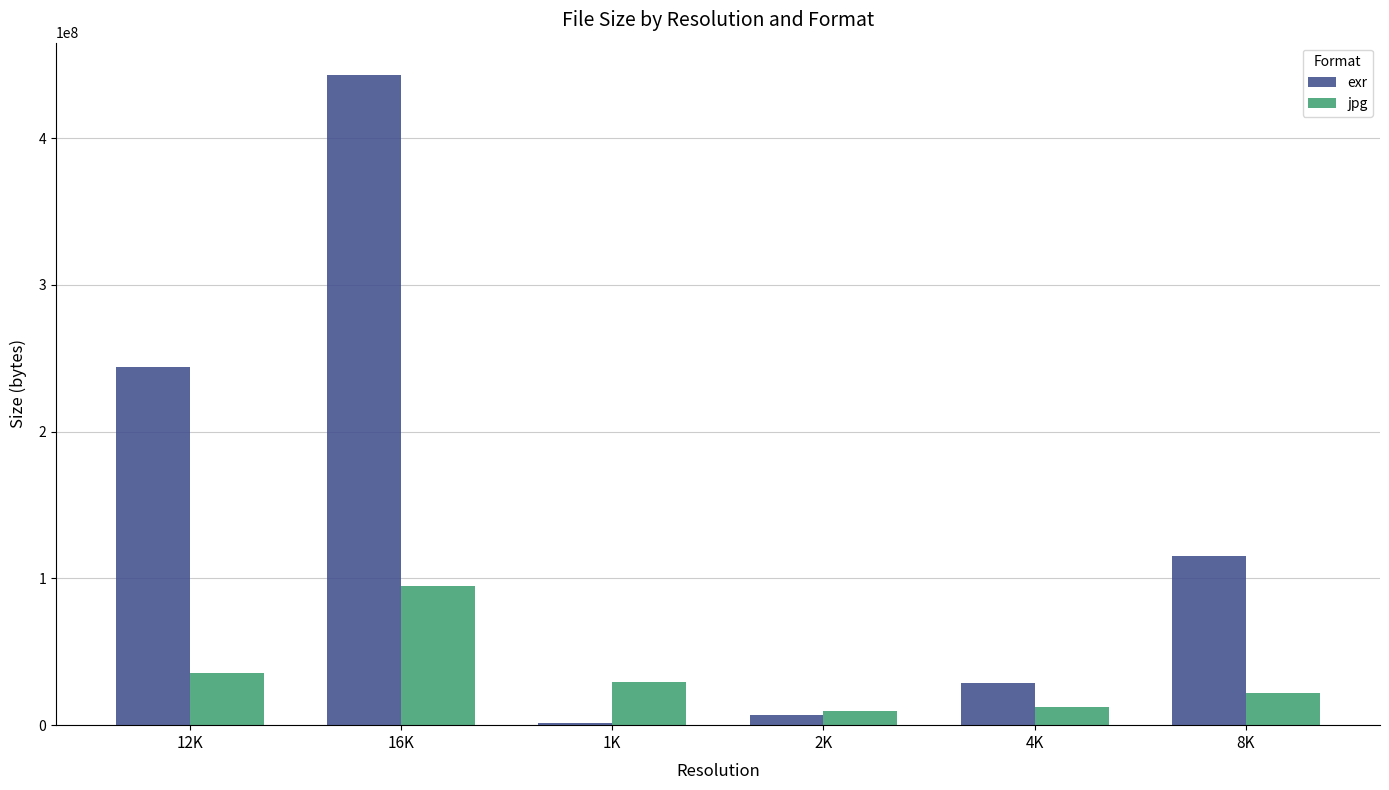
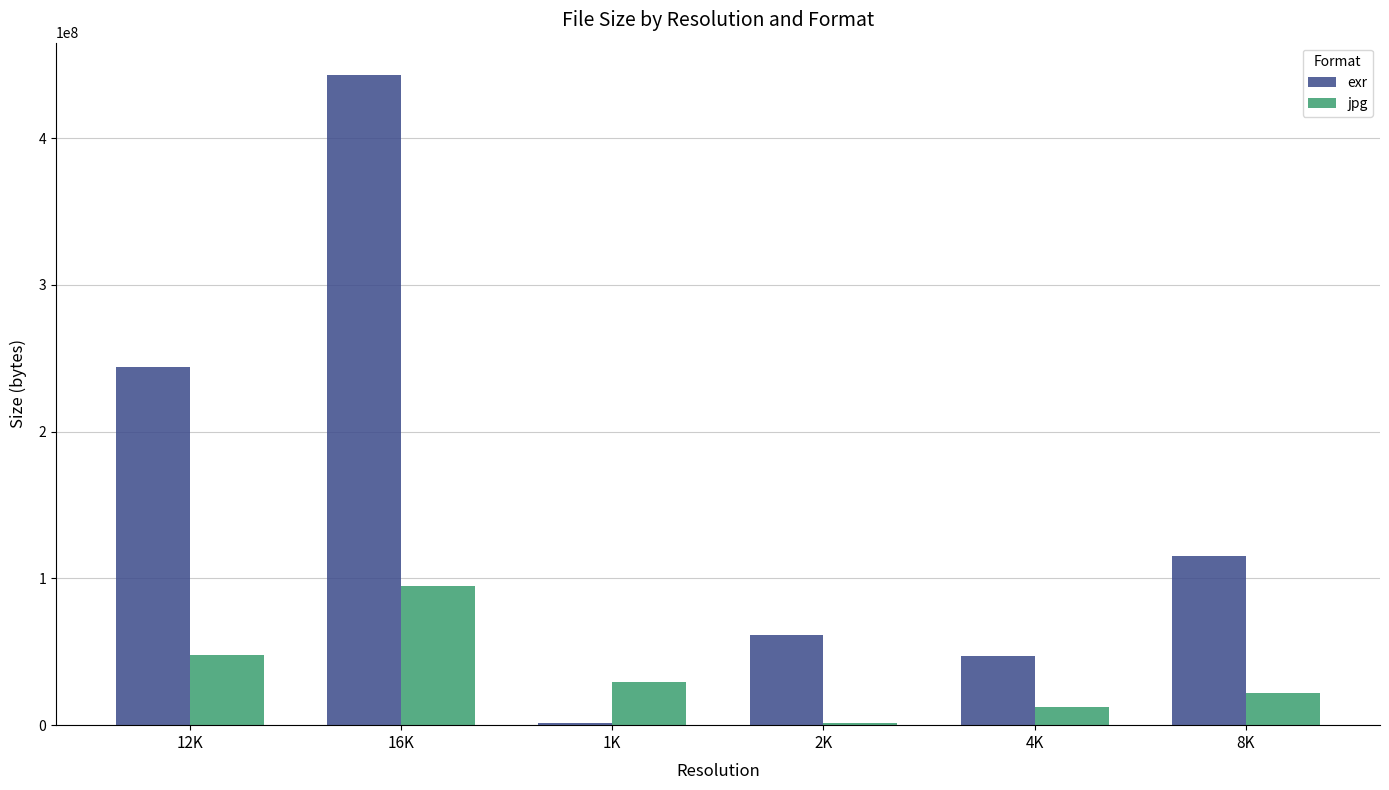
  {
    "exr": {
      "12K": 244000000,
      "16K": 443000000,
      "1K": 2000000,
-     "2K": 7000000,
-     "4K": 29000000,
+     "2K": 62000000,
+     "4K": 47000000,
      "8K": 116000000
    },
    "jpg": {
-     "12K": 36000000,
+     "12K": 48000000,
      "16K": 95000000,
      "1K": 29000000,
-     "2K": 9000000,
+     "2K": 1000000,
      "4K": 12000000,
      "8K": 22000000
    }
  }
